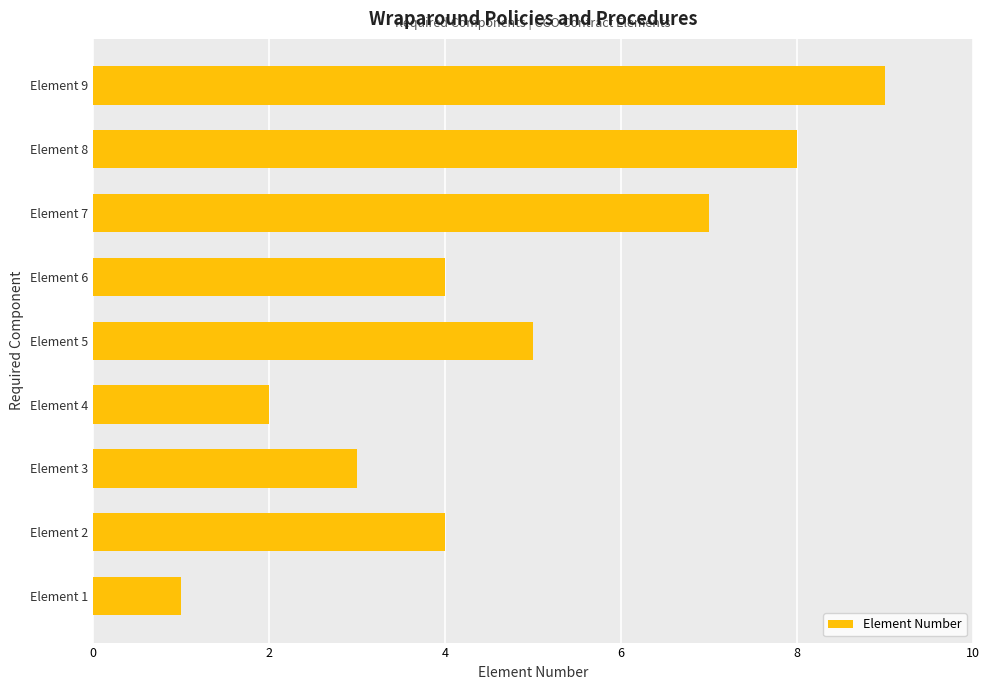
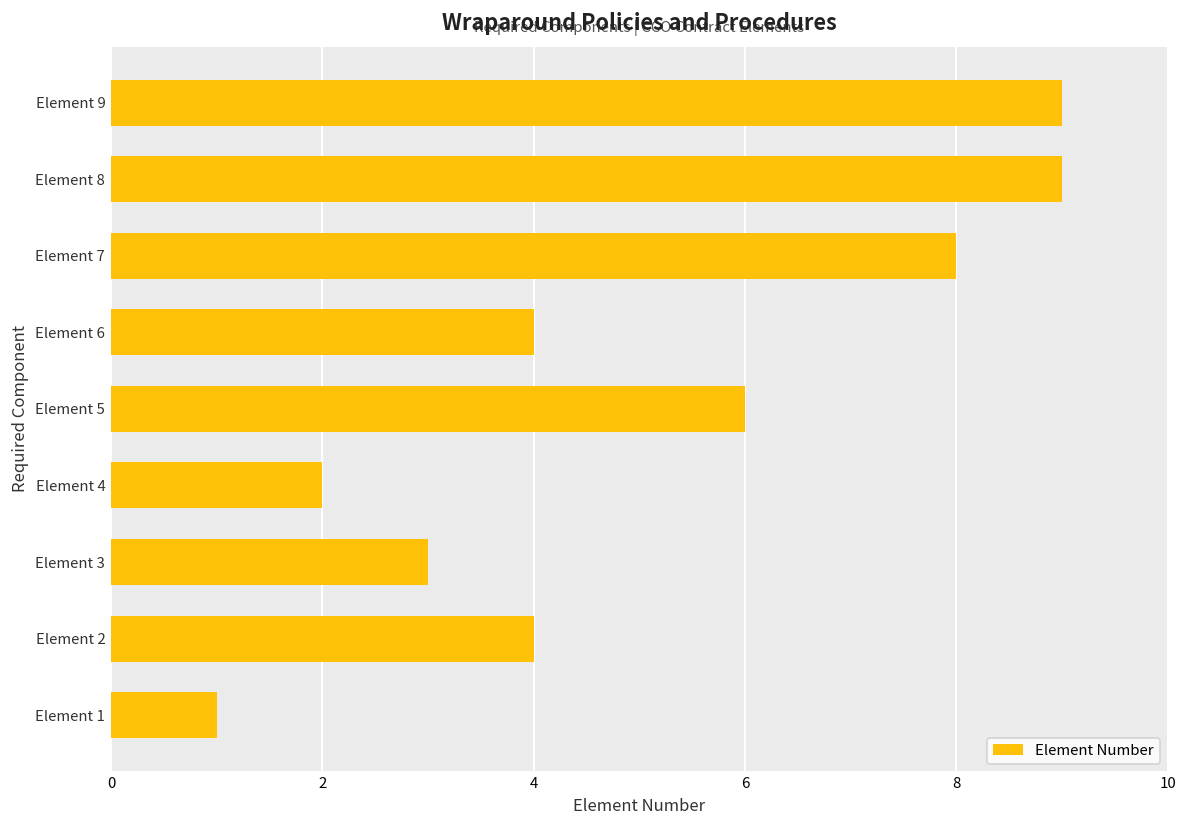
  {
    "Element 9": 9,
-   "Element 8": 8,
-   "Element 7": 7,
+   "Element 8": 9,
+   "Element 7": 8,
    "Element 6": 4,
-   "Element 5": 5,
+   "Element 5": 6,
    "Element 4": 2,
    "Element 3": 3,
    "Element 2": 4,
    "Element 1": 1
  }
